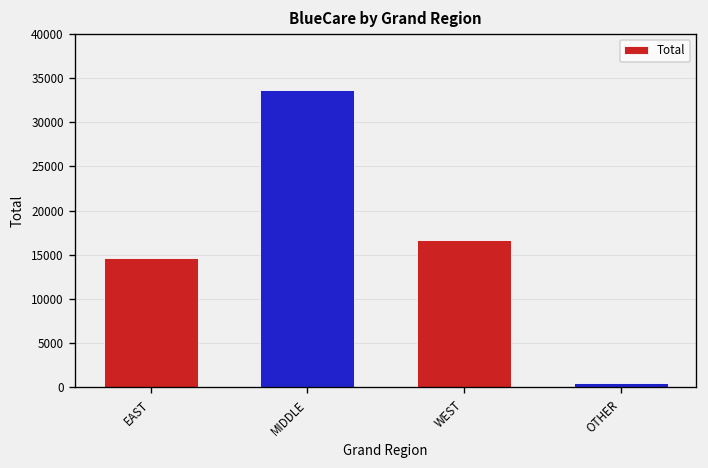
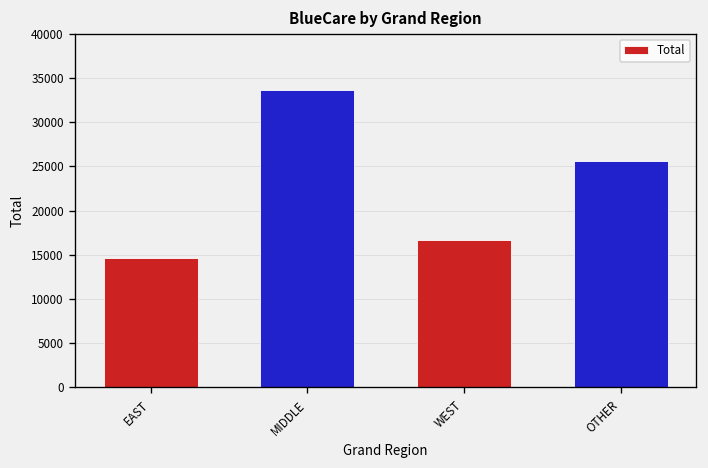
  {
    "EAST": 15000,
    "MIDDLE": 34000,
    "WEST": 17000,
-   "OTHER": 0
+   "OTHER": 26000
  }
